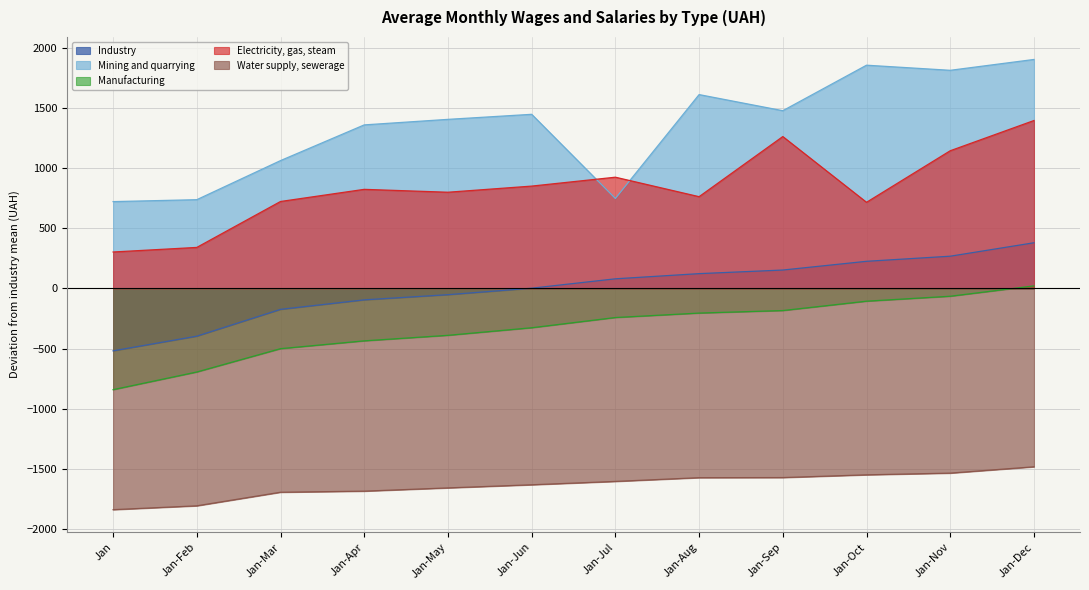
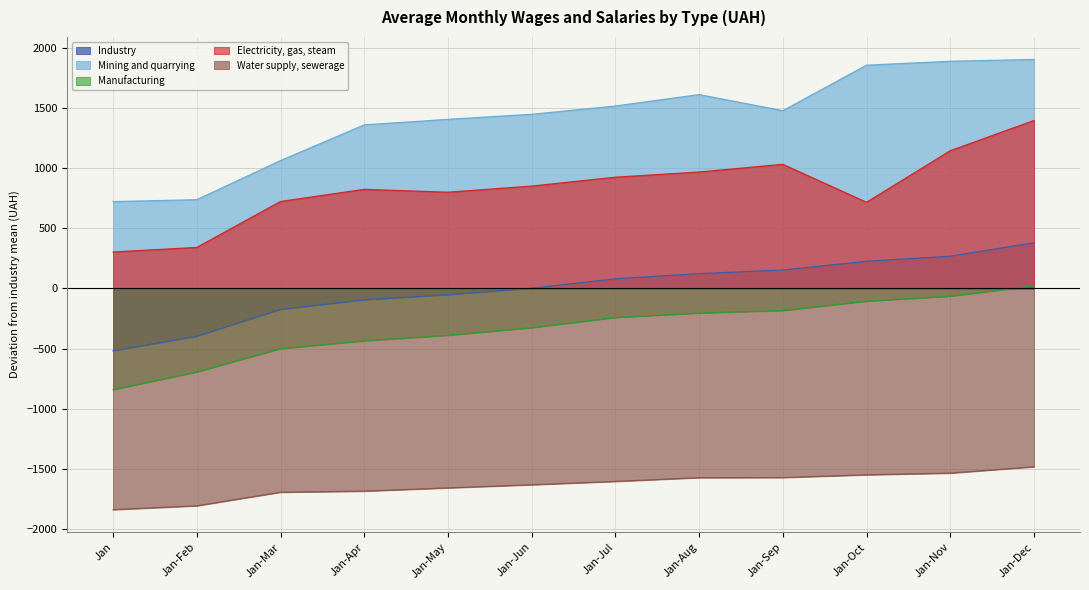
  {
    "Mining and quarrying": {
      "Jan": 720,
      "Jan-Feb": 740,
      "Jan-Mar": 1060,
      "Jan-Apr": 1360,
      "Jan-May": 1410,
      "Jan-Jun": 1450,
-     "Jan-Jul": 750,
+     "Jan-Jul": 1520,
      "Jan-Aug": 1610,
      "Jan-Sep": 1480,
      "Jan-Oct": 1860,
-     "Jan-Nov": 1810,
+     "Jan-Nov": 1890,
      "Jan-Dec": 1900
    },
    "Electricity, gas, steam": {
      "Jan": 300,
      "Jan-Feb": 340,
      "Jan-Mar": 720,
      "Jan-Apr": 820,
      "Jan-May": 800,
      "Jan-Jun": 850,
      "Jan-Jul": 930,
-     "Jan-Aug": 760,
-     "Jan-Sep": 1260,
+     "Jan-Aug": 970,
+     "Jan-Sep": 1030,
      "Jan-Oct": 720,
      "Jan-Nov": 1150,
      "Jan-Dec": 1400
    }
  }
